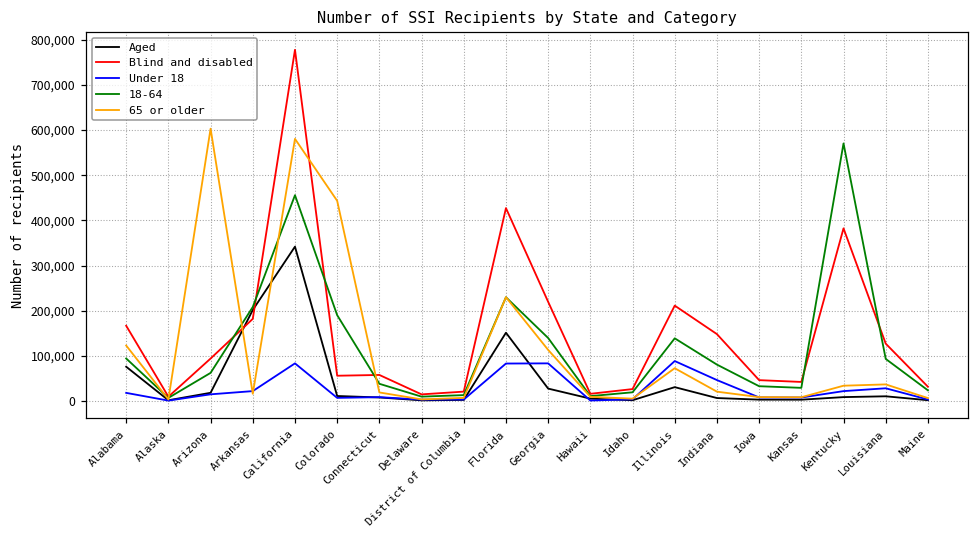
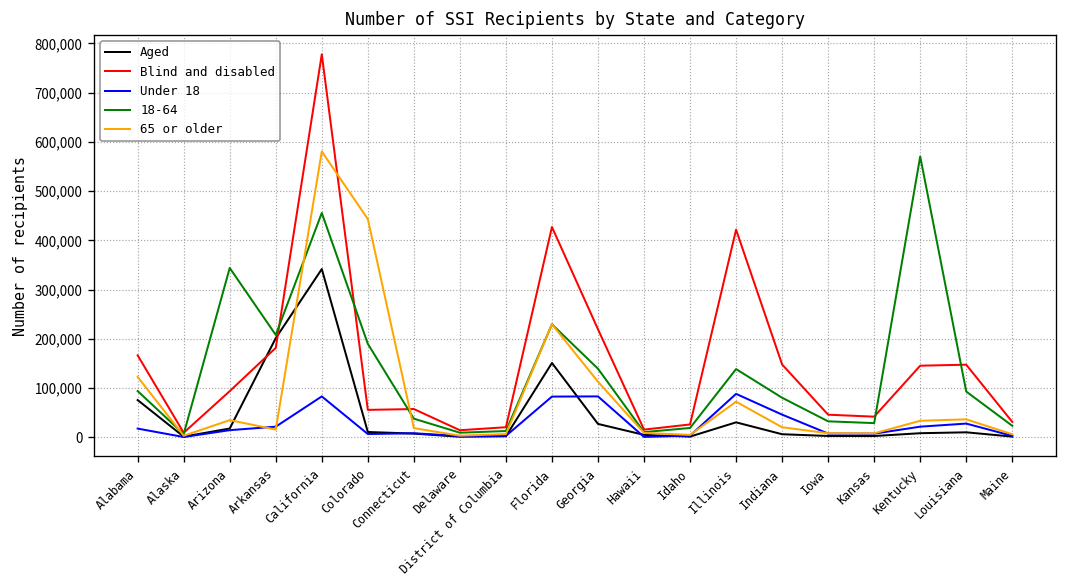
  {
    "Aged": {
      "Alabama": "80,000",
      "Arkansas": "200,000",
      "California": "340,000",
      "Florida": "150,000",
      "Georgia": "30,000",
      "Illinois": "30,000",
      "Indiana": "10,000",
      "Kentucky": "10,000",
      "Louisiana": "10,000"
    },
    "Blind and disabled": {
      "Alabama": "170,000",
      "Arizona": "90,000",
      "Arkansas": "180,000",
      "California": "780,000",
      "Colorado": "60,000",
      "Connecticut": "60,000",
      "District of Columbia": "20,000",
      "Florida": "430,000",
      "Georgia": "220,000",
      "Idaho": "30,000",
-     "Illinois": "210,000",
+     "Illinois": "420,000",
      "Indiana": "150,000",
      "Iowa": "50,000",
      "Kansas": "40,000",
-     "Kentucky": "380,000",
-     "Louisiana": "130,000",
+     "Kentucky": "150,000",
+     "Louisiana": "150,000",
      "Maine": "30,000"
    },
    "Under 18": {
      "Alabama": "20,000",
      "California": "80,000",
      "Florida": "80,000",
      "Georgia": "80,000",
      "Illinois": "90,000",
      "Indiana": "50,000",
      "Kentucky": "20,000",
      "Louisiana": "30,000"
    },
    "18-64": {
      "Alabama": "90,000",
-     "Arizona": "60,000",
+     "Arizona": "340,000",
      "Arkansas": "210,000",
      "California": "460,000",
      "Colorado": "190,000",
      "Connecticut": "40,000",
      "Georgia": "140,000",
      "Idaho": "20,000",
      "Illinois": "140,000",
      "Indiana": "80,000",
      "Iowa": "30,000",
      "Kansas": "30,000",
      "Kentucky": "570,000",
      "Louisiana": "90,000",
      "Maine": "20,000"
    },
    "65 or older": {
      "Alabama": "120,000",
-     "Arizona": "600,000",
+     "Arizona": "40,000",
      "California": "580,000",
      "Colorado": "440,000",
      "Connecticut": "20,000",
      "Georgia": "110,000",
      "Illinois": "70,000",
      "Indiana": "20,000",
      "Kentucky": "30,000",
      "Louisiana": "40,000"
    }
  }
